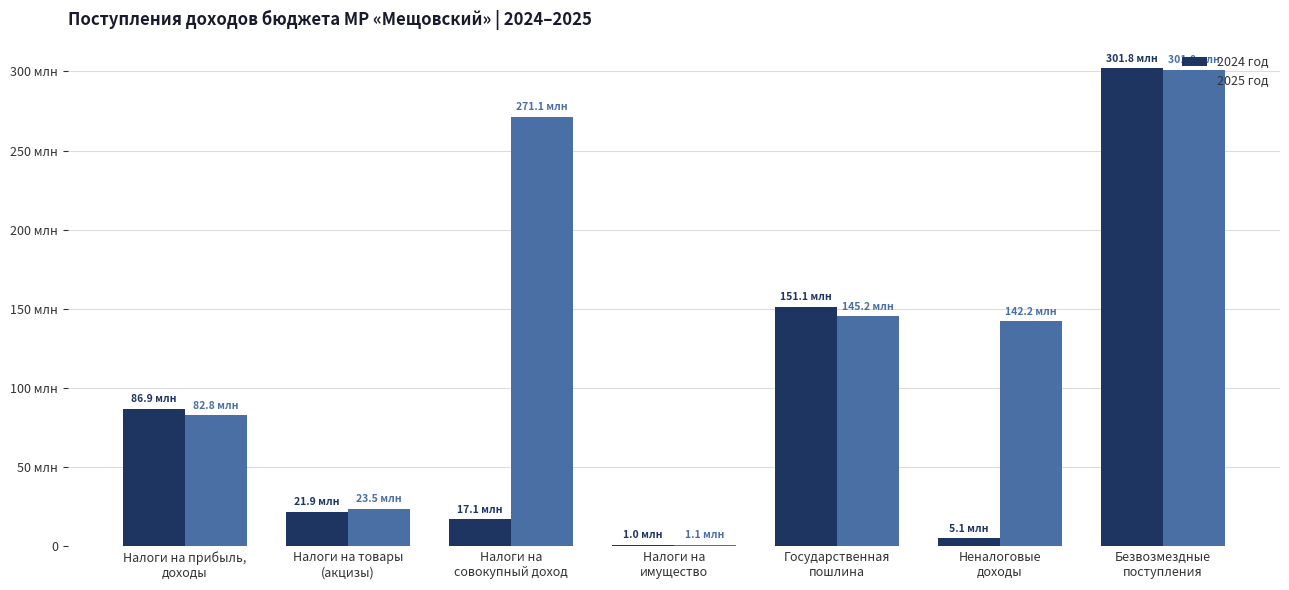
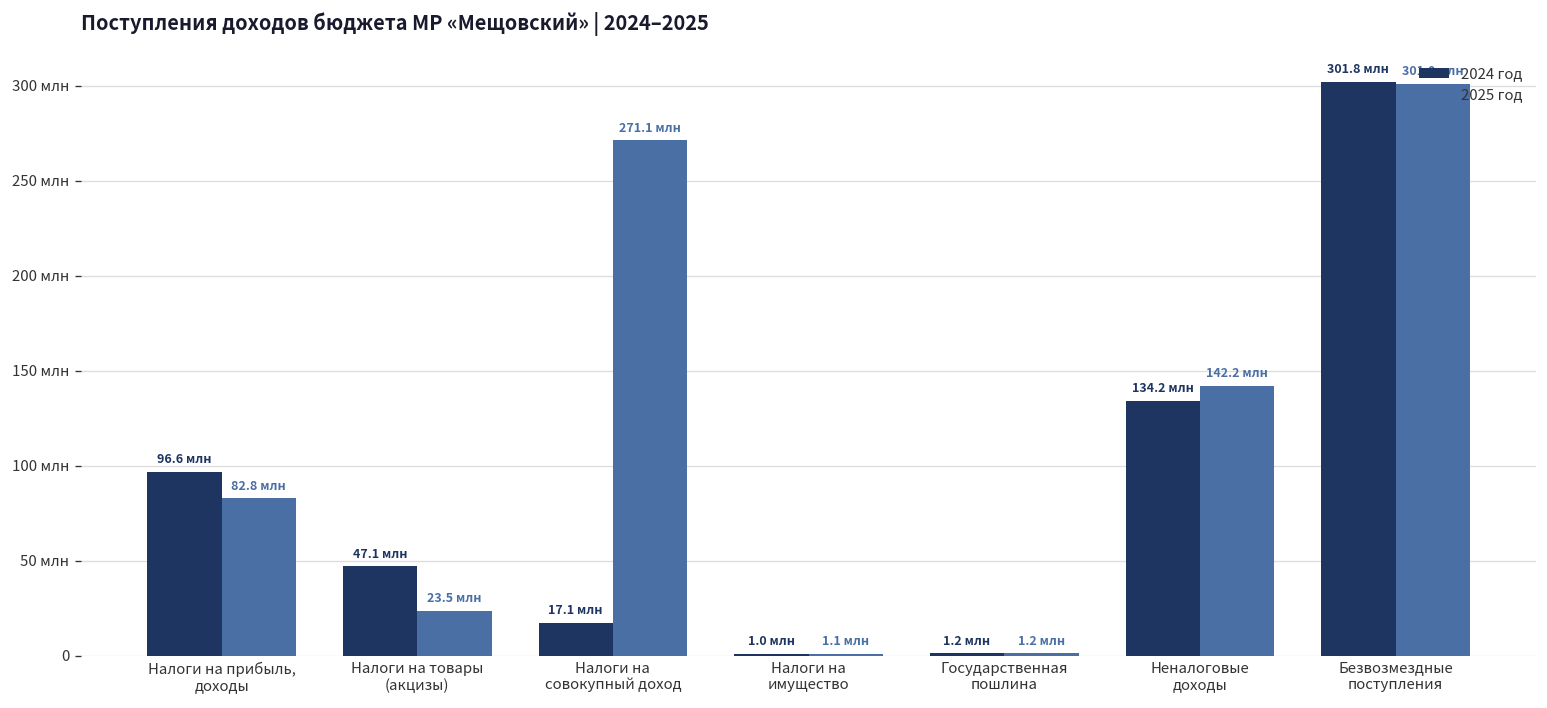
  {
    "2024 год": {
-     "Налоги на прибыль, доходы": 86.9,
-     "Налоги на товары (акцизы)": 21.9,
-     "Государственная пошлина": 151.1,
-     "Неналоговые доходы": 5.1
+     "Налоги на прибыль, доходы": 96.6,
+     "Налоги на товары (акцизы)": 47.1,
+     "Государственная пошлина": 1.2,
+     "Неналоговые доходы": 134.2
    },
    "2025 год": {
-     "Государственная пошлина": 145.2
+     "Государственная пошлина": 1.2
    }
  }
